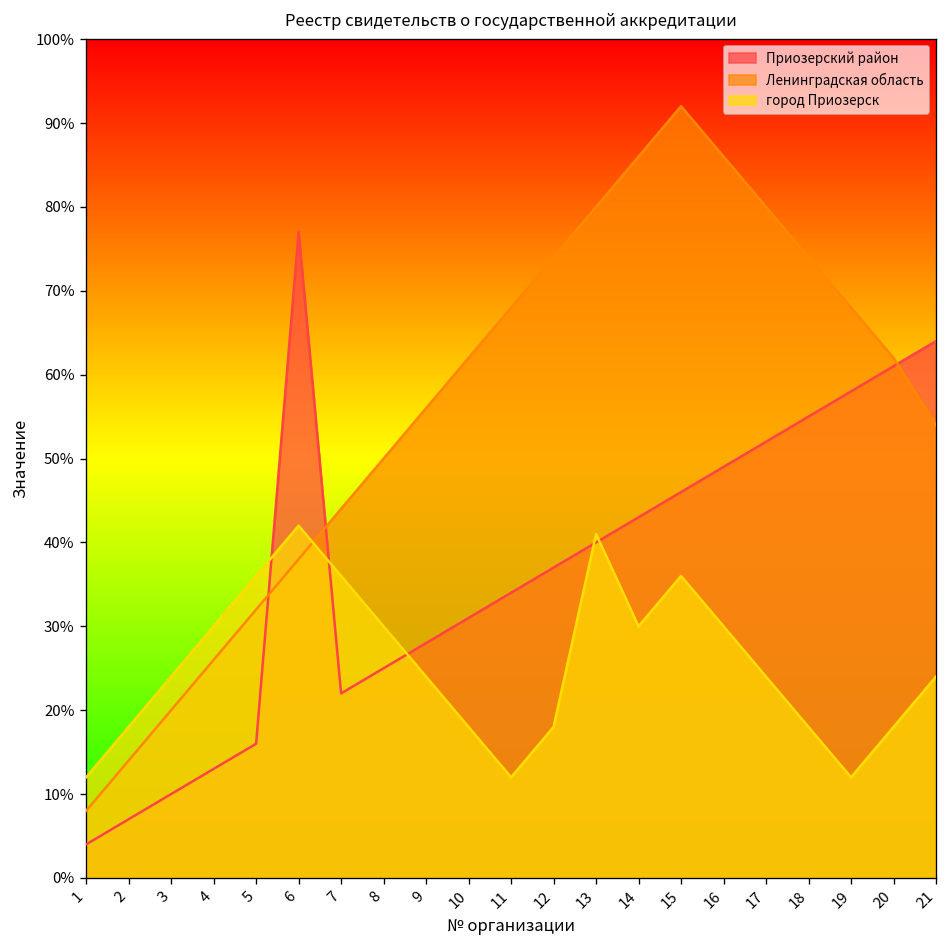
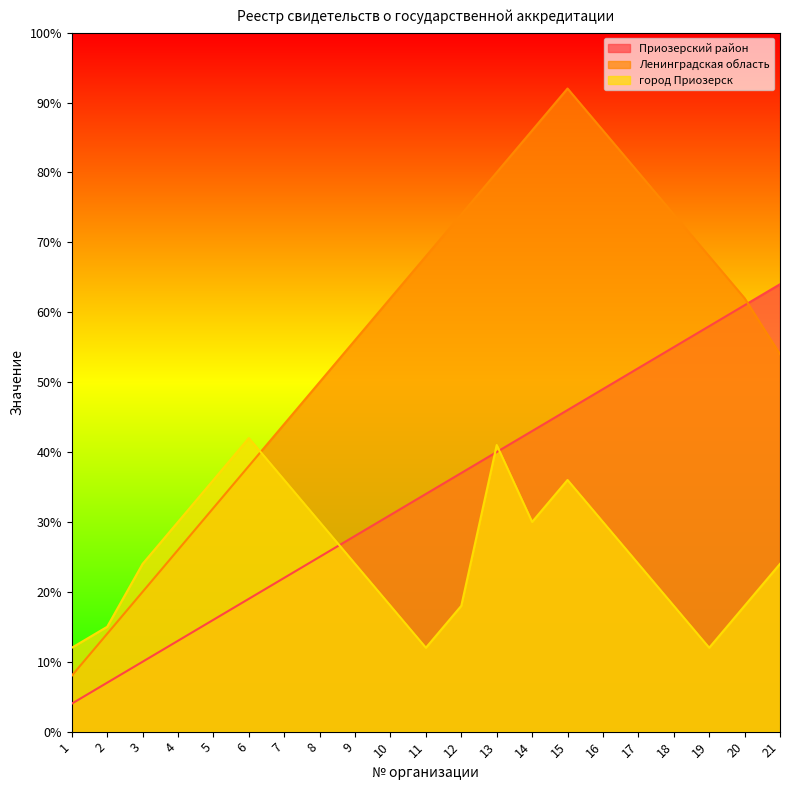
  {
    "Приозерский район": {
      "1": "4%",
      "2": "7%",
      "3": "10%",
      "4": "13%",
      "5": "16%",
-     "6": "77%",
+     "6": "19%",
      "7": "22%",
      "8": "25%",
      "9": "28%",
      "10": "31%",
      "11": "34%",
      "12": "37%",
      "13": "40%",
      "14": "43%",
      "15": "46%",
      "16": "49%",
      "17": "52%",
      "18": "55%",
      "19": "58%",
      "20": "61%",
      "21": "64%"
    },
    "Ленинградская область": {
      "1": "8%",
      "2": "14%",
      "3": "20%",
      "4": "26%",
      "5": "32%",
      "6": "38%",
      "7": "44%",
      "8": "50%",
      "9": "56%",
      "10": "62%",
      "11": "68%",
      "12": "74%",
      "13": "80%",
      "14": "86%",
      "15": "92%",
      "16": "86%",
      "17": "80%",
      "18": "74%",
      "19": "68%",
      "20": "62%",
      "21": "54%"
    },
    "город Приозерск": {
      "1": "12%",
-     "2": "18%",
+     "2": "15%",
      "3": "24%",
      "4": "30%",
      "5": "36%",
      "6": "42%",
      "7": "36%",
      "8": "30%",
      "9": "24%",
      "10": "18%",
      "11": "12%",
      "12": "18%",
      "13": "41%",
      "14": "30%",
      "15": "36%",
      "16": "30%",
      "17": "24%",
      "18": "18%",
      "19": "12%",
      "20": "18%",
      "21": "24%"
    }
  }
